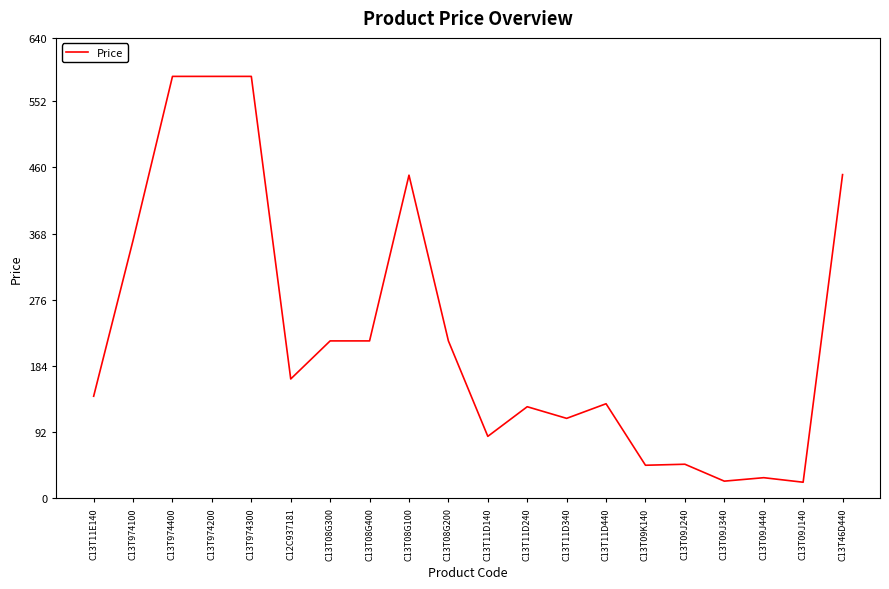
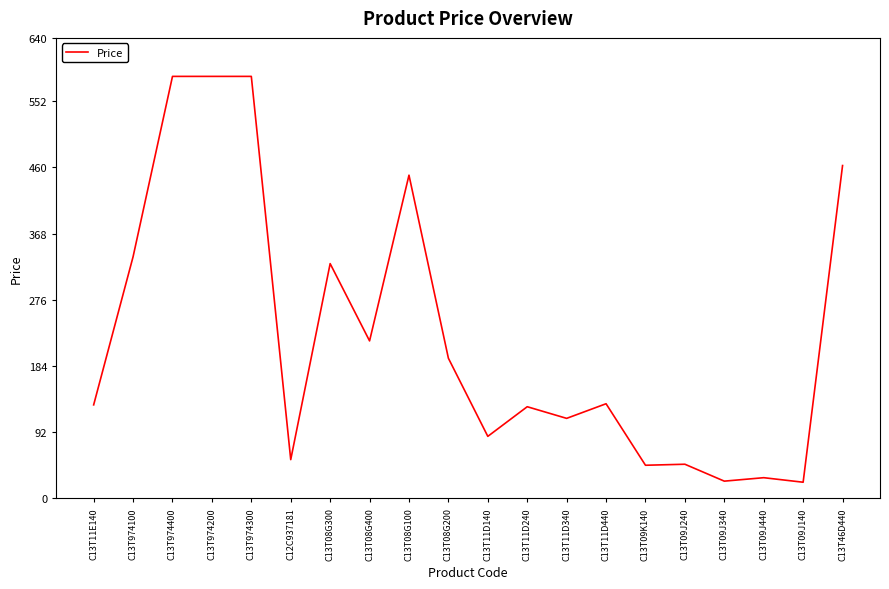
  {
-   "C13T11E140": 140,
-   "C13T974100": 360,
+   "C13T11E140": 130,
+   "C13T974100": 340,
    "C13T974400": 590,
    "C13T974200": 590,
    "C13T974300": 590,
-   "C12C937181": 170,
-   "C13T08G300": 220,
+   "C12C937181": 50,
+   "C13T08G300": 330,
    "C13T08G400": 220,
    "C13T08G100": 450,
-   "C13T08G200": 220,
+   "C13T08G200": 190,
    "C13T11D140": 90,
    "C13T11D240": 130,
    "C13T11D340": 110,
    "C13T11D440": 130,
    "C13T09K140": 50,
    "C13T09J240": 50,
    "C13T09J340": 20,
    "C13T09J440": 30,
    "C13T09J140": 20,
-   "C13T46D440": 450
+   "C13T46D440": 460
  }
